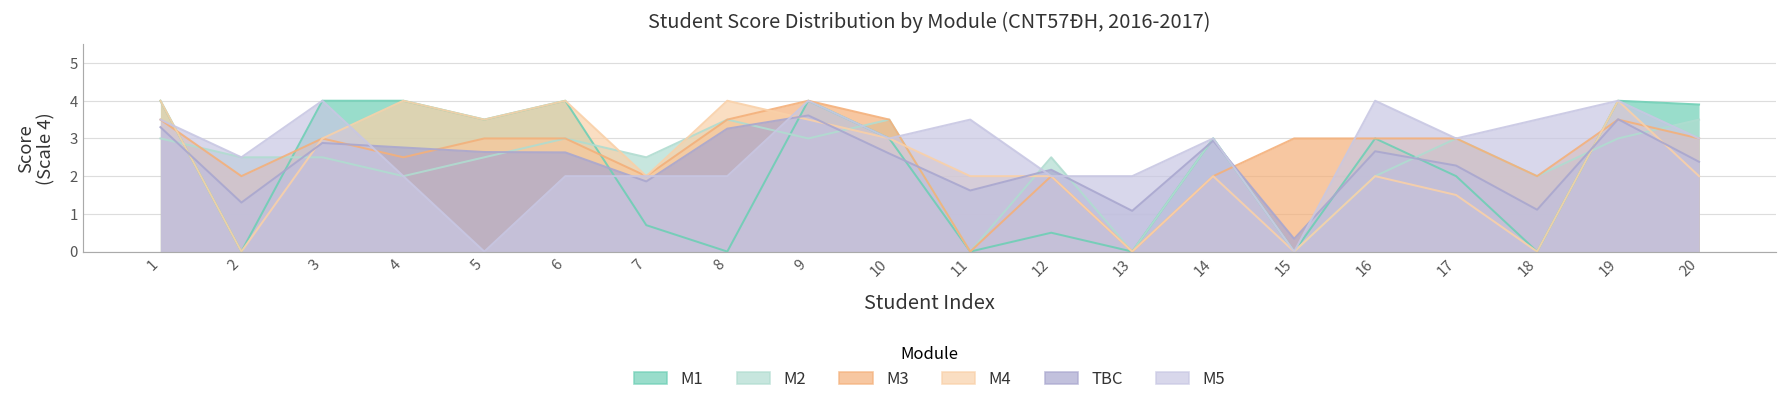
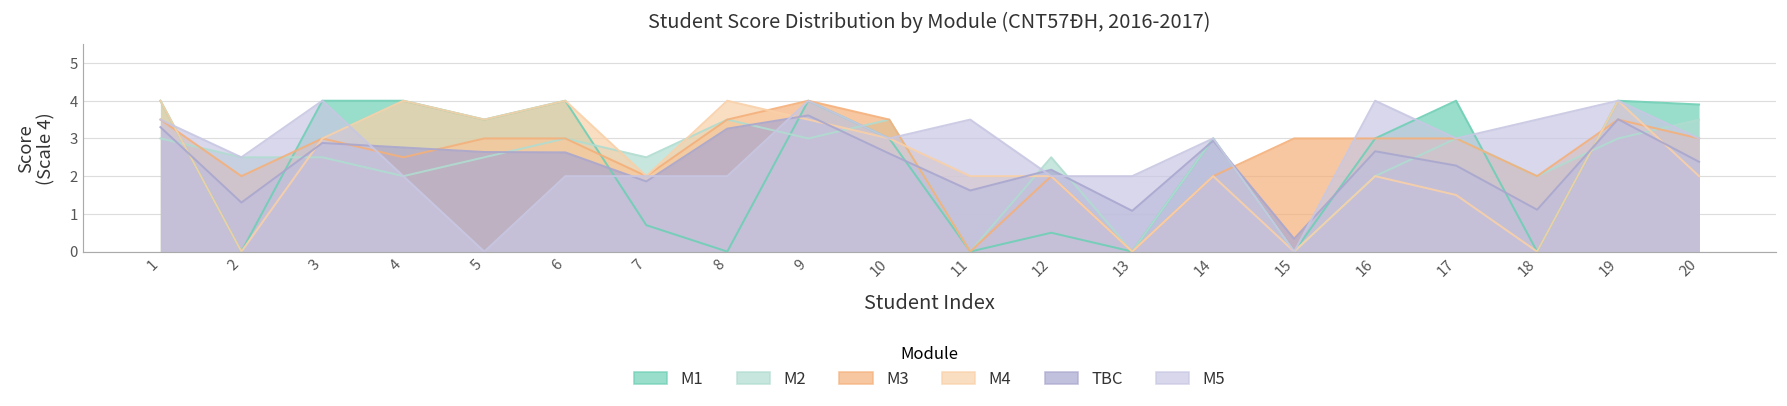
  {
    "M1": {
      "7": 0.7,
      "8": 0,
      "12": 0.5,
-     "17": 2,
+     "17": 4,
      "20": 3.9
    }
  }
